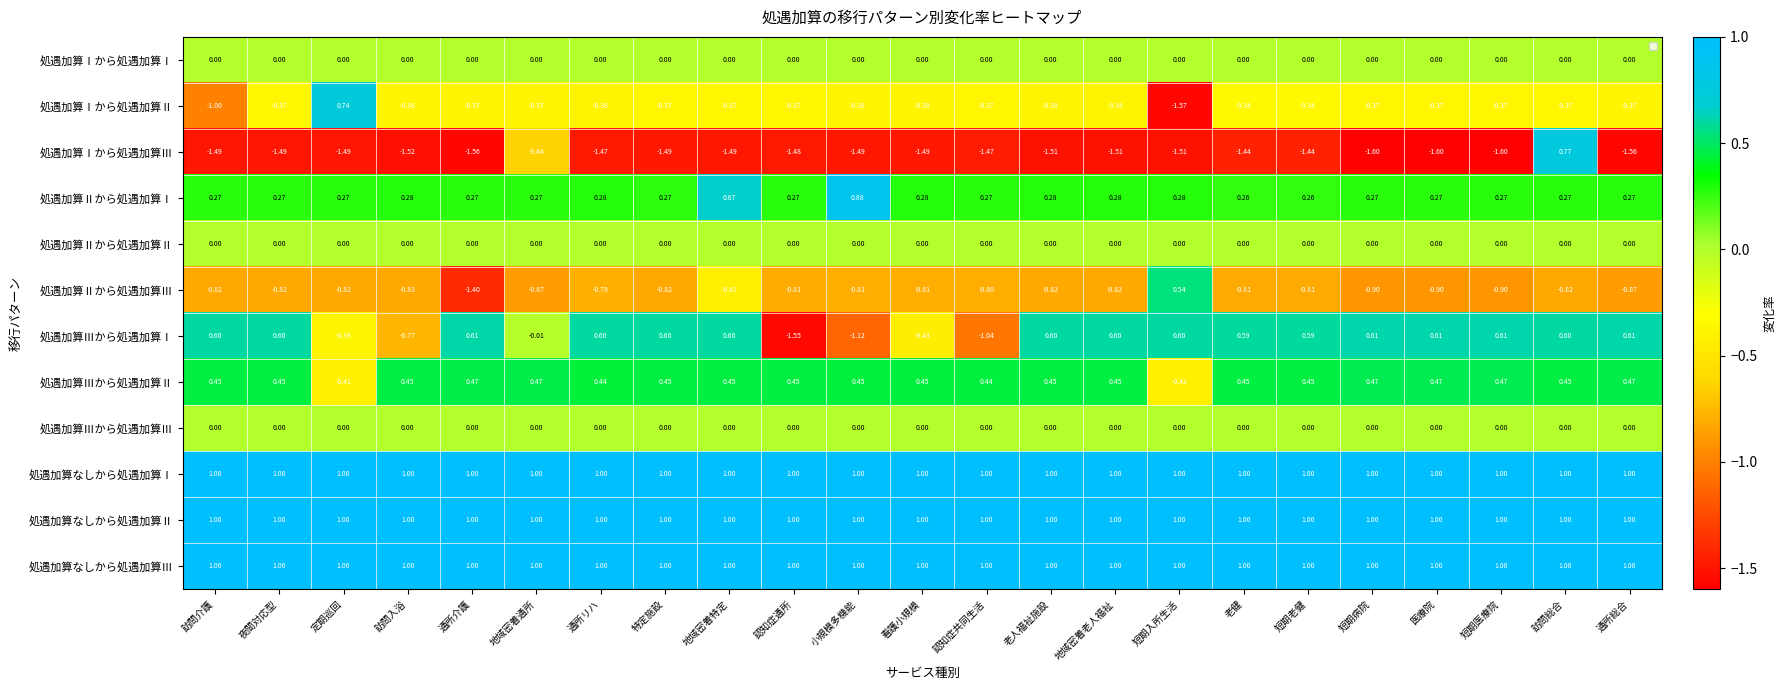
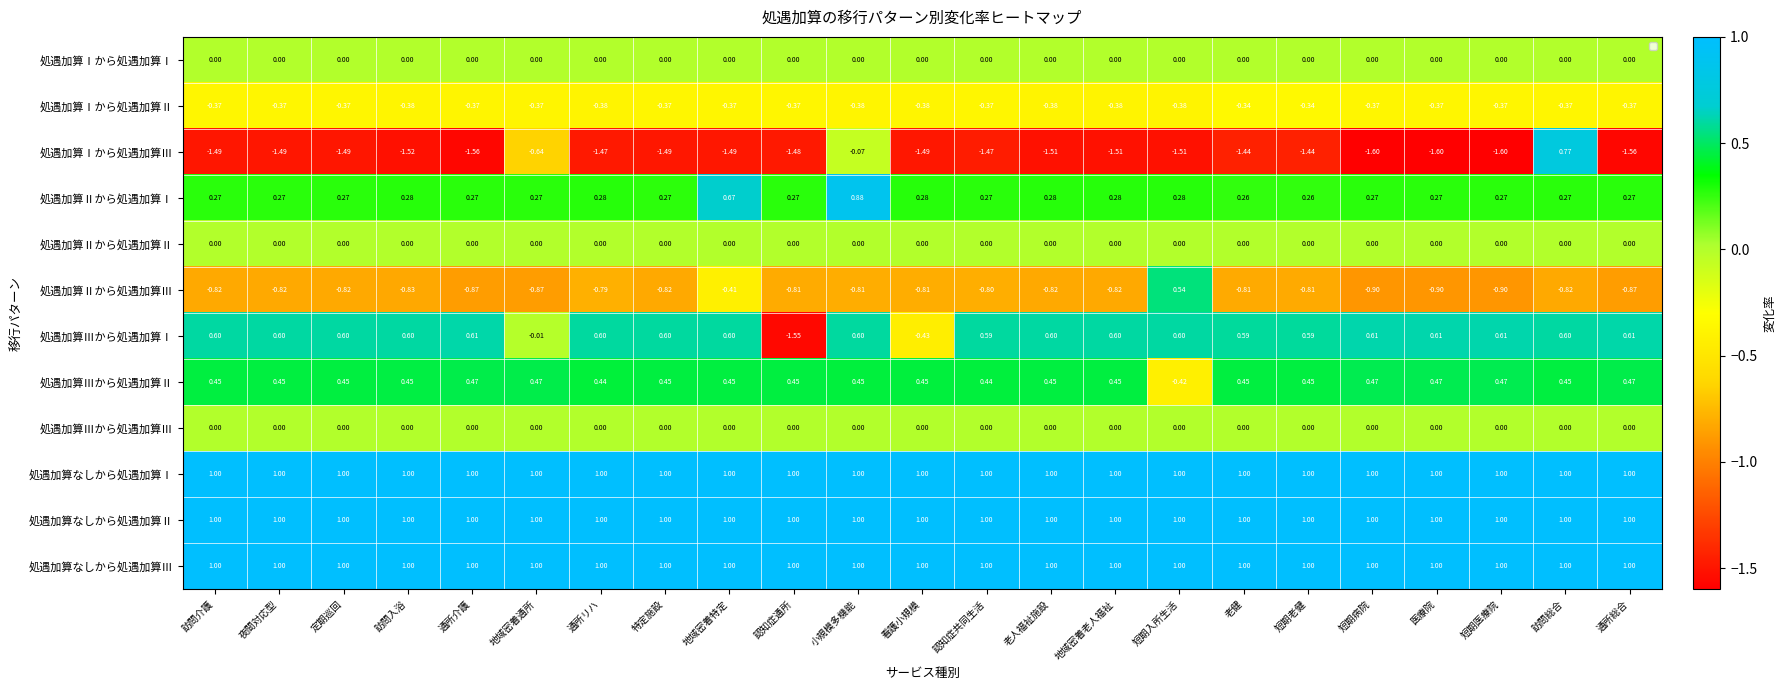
  {
    "処遇加算Ⅰから処遇加算Ⅱ": {
-     "訪問介護": -1.00,
+     "訪問介護": -0.37,
      "夜間対応型": -0.37,
-     "定期巡回": 0.74,
+     "定期巡回": -0.37,
      "訪問入浴": -0.38,
      "通所介護": -0.37,
      "地域密着通所": -0.37,
      "通所リハ": -0.38,
      "特定施設": -0.37,
      "地域密着特定": -0.37,
      "認知症通所": -0.37,
      "小規模多機能": -0.38,
      "看護小規模": -0.38,
      "認知症共同生活": -0.37,
      "老人福祉施設": -0.38,
      "地域密着老人福祉": -0.38,
-     "短期入所生活": -1.57,
+     "短期入所生活": -0.38,
      "老健": -0.34,
      "短期老健": -0.34,
      "短期病院": -0.37,
      "医療院": -0.37,
      "短期医療院": -0.37,
      "訪問総合": -0.37,
      "通所総合": -0.37
    },
    "処遇加算Ⅰから処遇加算Ⅲ": {
      "訪問介護": -1.49,
      "夜間対応型": -1.49,
      "定期巡回": -1.49,
      "訪問入浴": -1.52,
      "通所介護": -1.56,
      "地域密着通所": -0.64,
      "通所リハ": -1.47,
      "特定施設": -1.49,
      "地域密着特定": -1.49,
      "認知症通所": -1.48,
-     "小規模多機能": -1.49,
+     "小規模多機能": -0.07,
      "看護小規模": -1.49,
      "認知症共同生活": -1.47,
      "老人福祉施設": -1.51,
      "地域密着老人福祉": -1.51,
      "短期入所生活": -1.51,
      "老健": -1.44,
      "短期老健": -1.44,
      "短期病院": -1.60,
      "医療院": -1.60,
      "短期医療院": -1.60,
      "訪問総合": 0.77,
      "通所総合": -1.56
    },
    "処遇加算Ⅱから処遇加算Ⅲ": {
      "訪問介護": -0.82,
      "夜間対応型": -0.82,
      "定期巡回": -0.82,
      "訪問入浴": -0.83,
-     "通所介護": -1.40,
+     "通所介護": -0.87,
      "地域密着通所": -0.87,
      "通所リハ": -0.79,
      "特定施設": -0.82,
      "地域密着特定": -0.41,
      "認知症通所": -0.81,
      "小規模多機能": -0.81,
      "看護小規模": -0.81,
      "認知症共同生活": -0.80,
      "老人福祉施設": -0.82,
      "地域密着老人福祉": -0.82,
      "短期入所生活": 0.54,
      "老健": -0.81,
      "短期老健": -0.81,
      "短期病院": -0.90,
      "医療院": -0.90,
      "短期医療院": -0.90,
      "訪問総合": -0.82,
      "通所総合": -0.87
    },
    "処遇加算Ⅲから処遇加算Ⅰ": {
      "訪問介護": 0.60,
      "夜間対応型": 0.60,
-     "定期巡回": -0.39,
-     "訪問入浴": -0.77,
+     "定期巡回": 0.60,
+     "訪問入浴": 0.60,
      "通所介護": 0.61,
      "地域密着通所": -0.01,
      "通所リハ": 0.60,
      "特定施設": 0.60,
      "地域密着特定": 0.60,
      "認知症通所": -1.55,
-     "小規模多機能": -1.12,
+     "小規模多機能": 0.60,
      "看護小規模": -0.43,
-     "認知症共同生活": -1.04,
+     "認知症共同生活": 0.59,
      "老人福祉施設": 0.60,
      "地域密着老人福祉": 0.60,
      "短期入所生活": 0.60,
      "老健": 0.59,
      "短期老健": 0.59,
      "短期病院": 0.61,
      "医療院": 0.61,
      "短期医療院": 0.61,
      "訪問総合": 0.60,
      "通所総合": 0.61
    },
    "処遇加算Ⅲから処遇加算Ⅱ": {
      "訪問介護": 0.45,
      "夜間対応型": 0.45,
-     "定期巡回": -0.41,
+     "定期巡回": 0.45,
      "訪問入浴": 0.45,
      "通所介護": 0.47,
      "地域密着通所": 0.47,
      "通所リハ": 0.44,
      "特定施設": 0.45,
      "地域密着特定": 0.45,
      "認知症通所": 0.45,
      "小規模多機能": 0.45,
      "看護小規模": 0.45,
      "認知症共同生活": 0.44,
      "老人福祉施設": 0.45,
      "地域密着老人福祉": 0.45,
      "短期入所生活": -0.42,
      "老健": 0.45,
      "短期老健": 0.45,
      "短期病院": 0.47,
      "医療院": 0.47,
      "短期医療院": 0.47,
      "訪問総合": 0.45,
      "通所総合": 0.47
    }
  }
